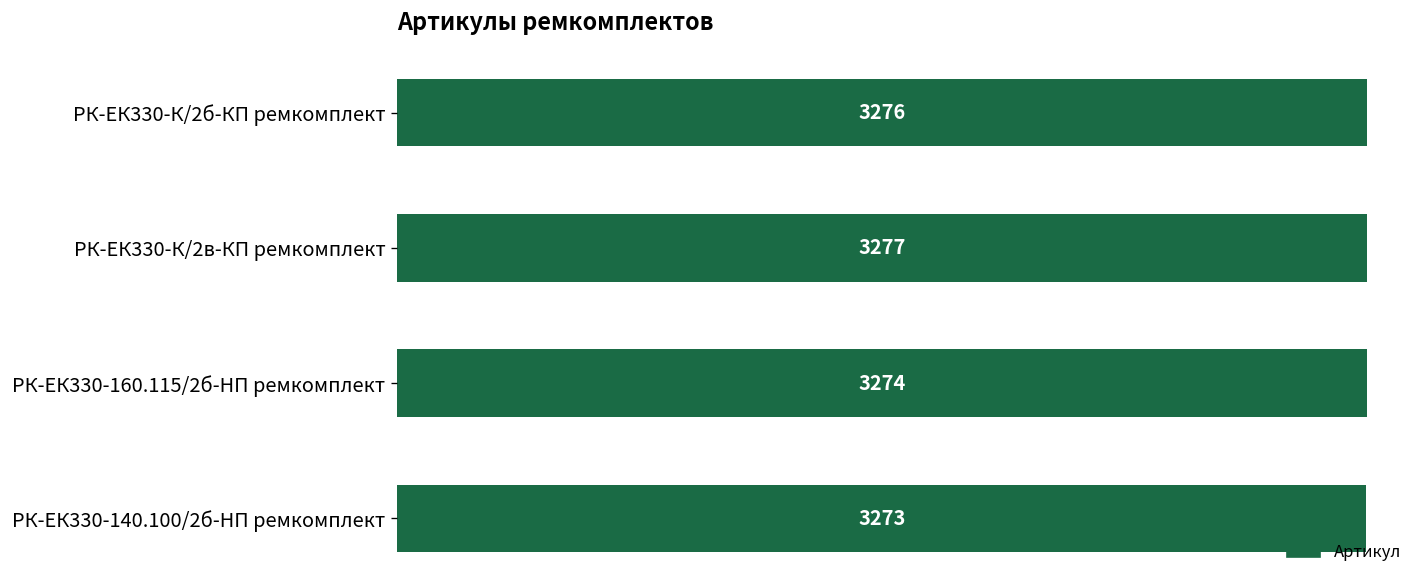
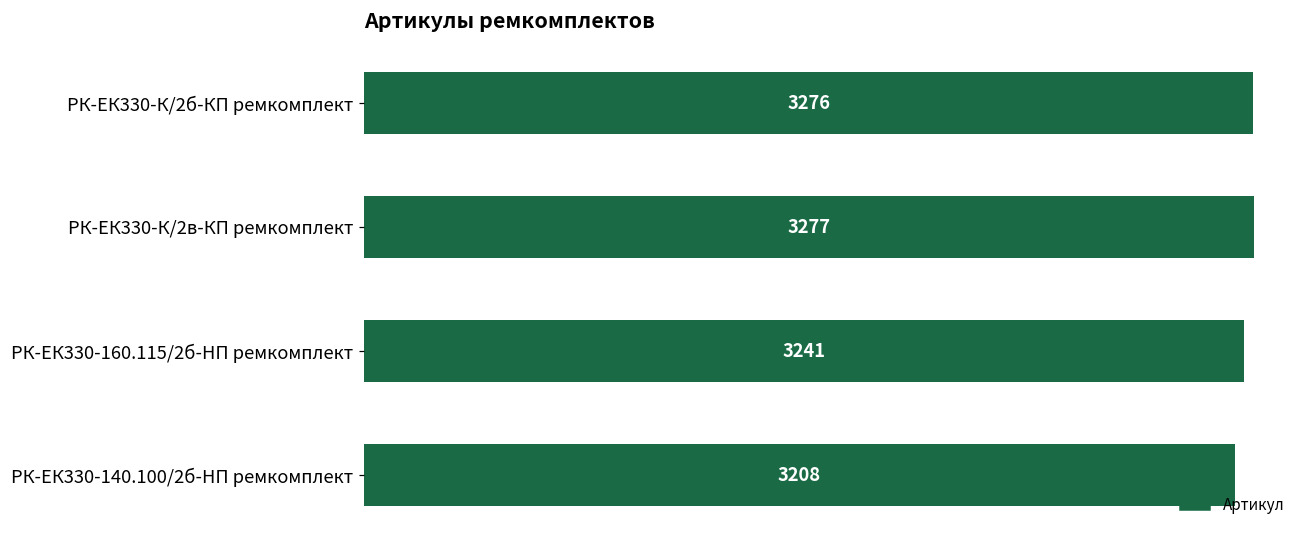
  {
    "РК-ЕК330-К/2б-КП ремкомплект": 3276,
    "РК-ЕК330-К/2в-КП ремкомплект": 3277,
-   "РК-ЕК330-160.115/2б-HП ремкомплект": 3274,
-   "РК-ЕК330-140.100/2б-HП ремкомплект": 3273
+   "РК-ЕК330-160.115/2б-HП ремкомплект": 3241,
+   "РК-ЕК330-140.100/2б-HП ремкомплект": 3208
  }
